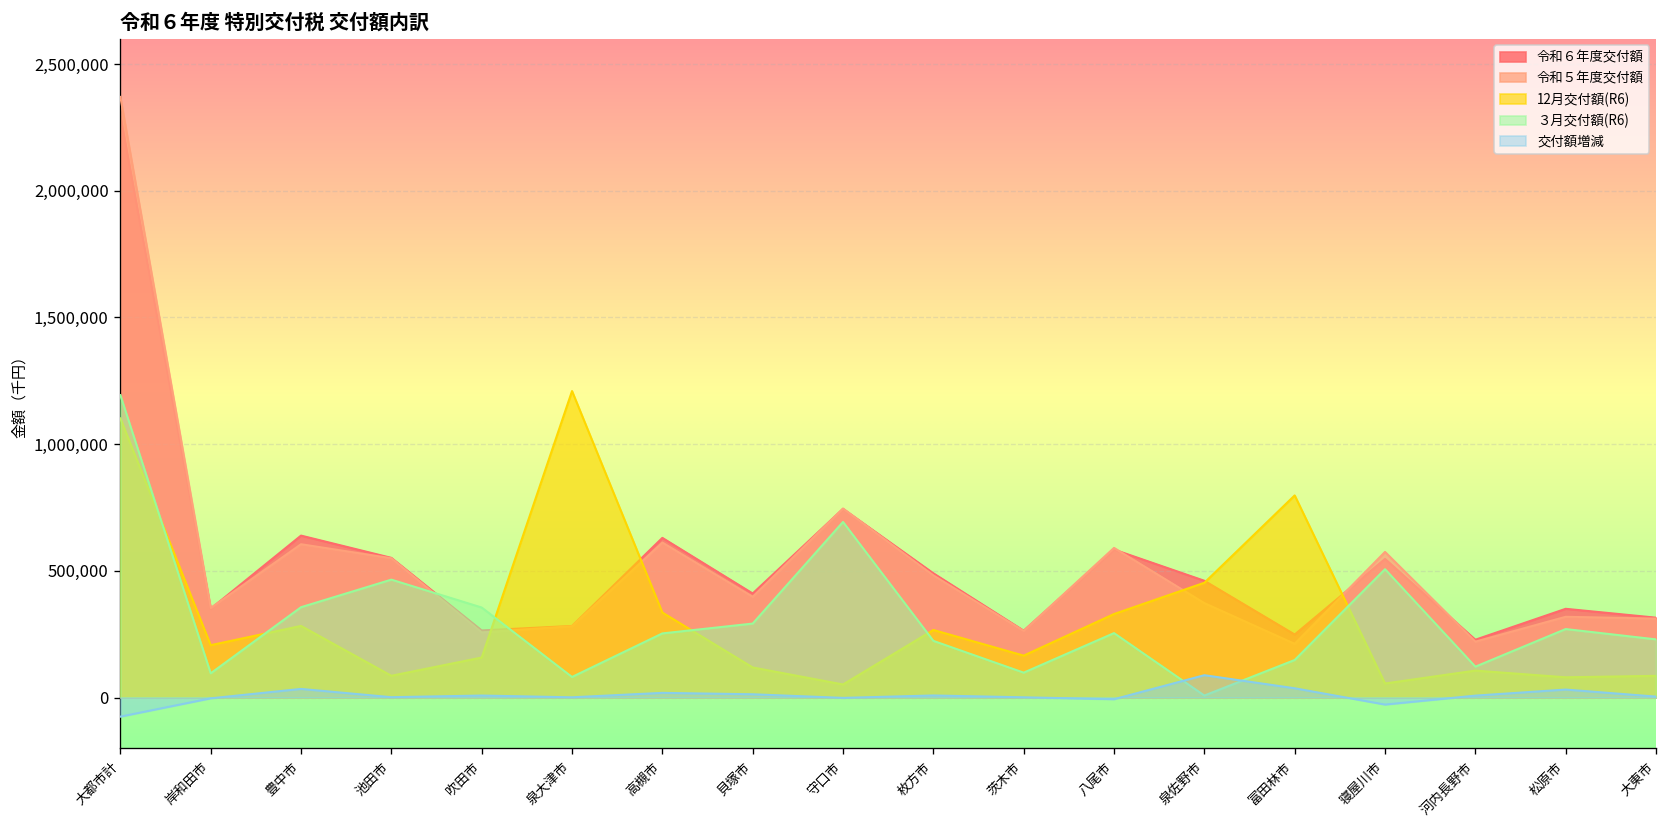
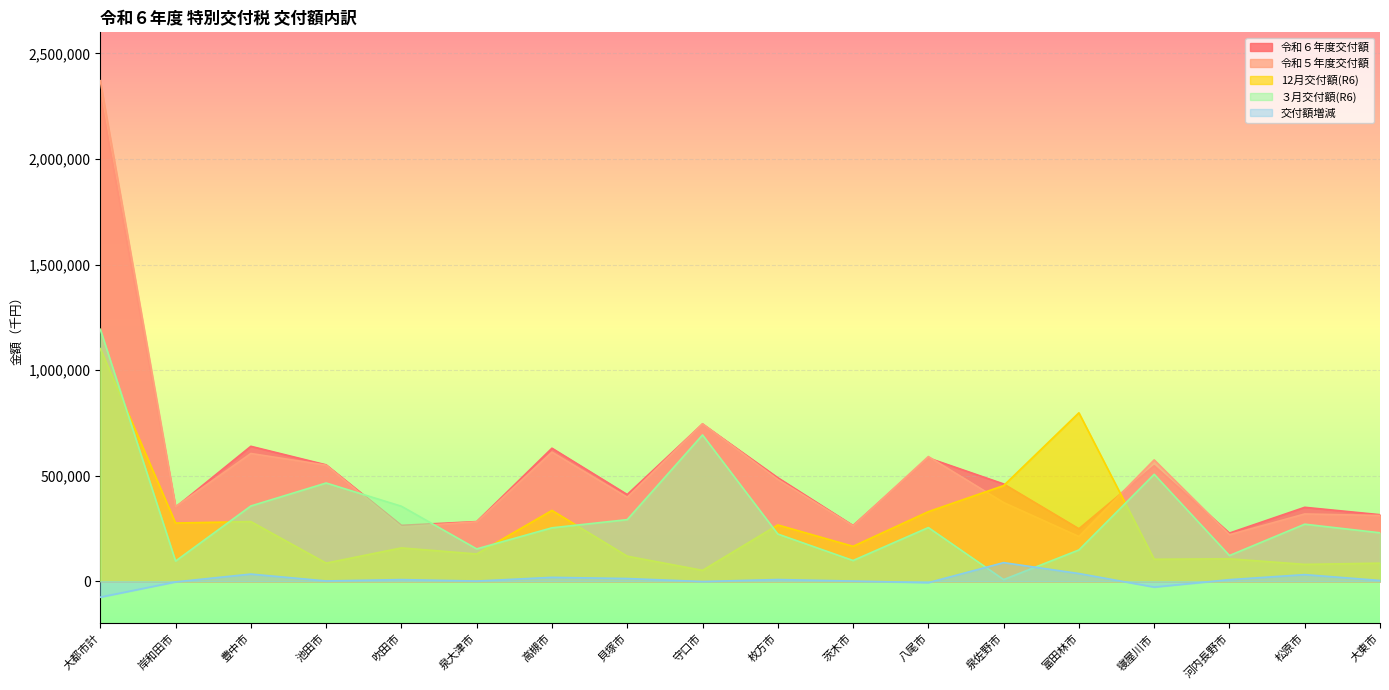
  {
    "12月交付額(R6)": {
      "大都市計": "1,100,000",
-     "岸和田市": "210,000",
+     "岸和田市": "280,000",
      "豊中市": "280,000",
      "池田市": "90,000",
      "吹田市": "160,000",
-     "泉大津市": "1,210,000",
+     "泉大津市": "130,000",
      "高槻市": "340,000",
      "貝塚市": "120,000",
      "守口市": "50,000",
      "枚方市": "270,000",
      "茨木市": "170,000",
      "八尾市": "330,000",
      "富田林市": "800,000",
-     "寝屋川市": "60,000",
+     "寝屋川市": "100,000",
      "河内長野市": "110,000",
      "松原市": "80,000",
      "大東市": "90,000"
    },
    "３月交付額(R6)": {
      "大都市計": "1,190,000",
      "岸和田市": "100,000",
      "豊中市": "360,000",
      "池田市": "470,000",
      "吹田市": "360,000",
-     "泉大津市": "80,000",
+     "泉大津市": "150,000",
      "高槻市": "250,000",
      "貝塚市": "290,000",
      "守口市": "690,000",
      "枚方市": "220,000",
      "茨木市": "100,000",
      "八尾市": "250,000",
      "泉佐野市": "10,000",
      "富田林市": "150,000",
      "寝屋川市": "510,000",
      "河内長野市": "120,000",
      "松原市": "270,000",
      "大東市": "230,000"
    }
  }
